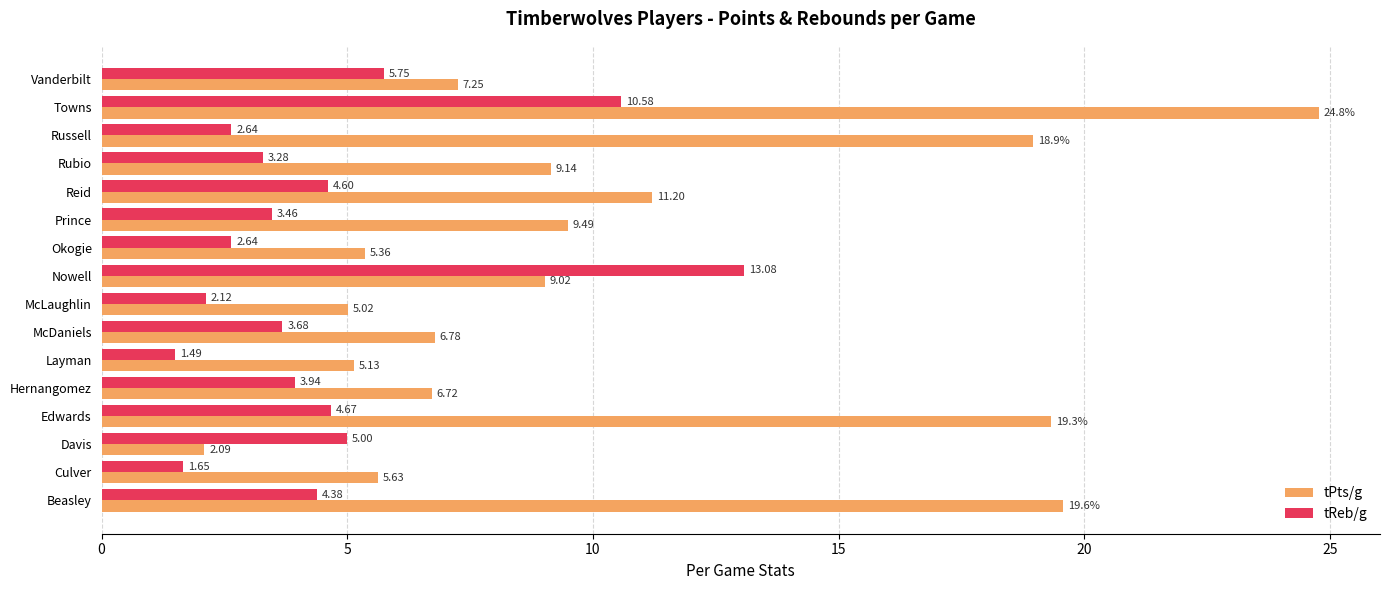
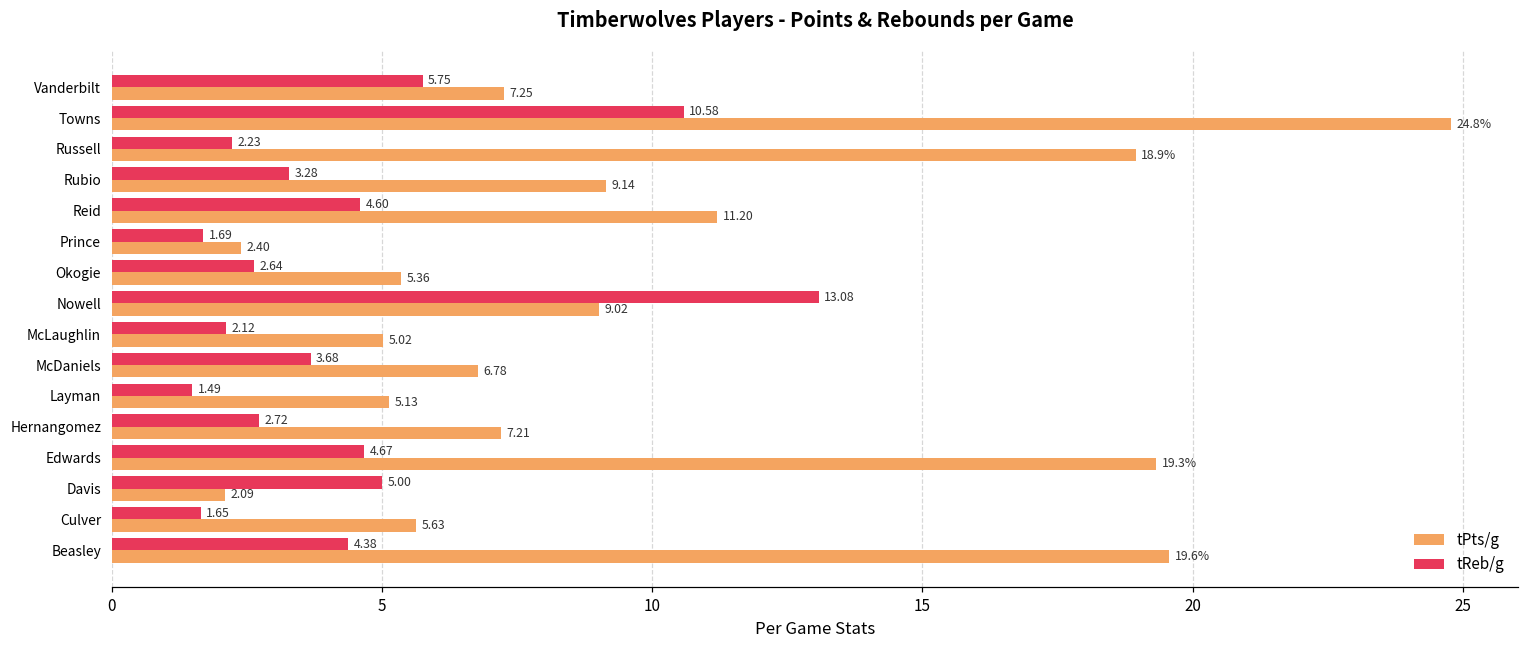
  {
    "tPts/g": {
      "Vanderbilt": "7.25",
      "Towns": "24.8%",
      "Russell": "18.9%",
      "Rubio": "9.14",
      "Reid": "11.20",
-     "Prince": "9.49",
+     "Prince": "2.40",
      "Okogie": "5.36",
      "Nowell": "9.02",
      "McLaughlin": "5.02",
      "McDaniels": "6.78",
      "Layman": "5.13",
-     "Hernangomez": "6.72",
+     "Hernangomez": "7.21",
      "Edwards": "19.3%",
      "Davis": "2.09",
      "Culver": "5.63",
      "Beasley": "19.6%"
    },
    "tReb/g": {
      "Vanderbilt": "5.75",
      "Towns": "10.58",
-     "Russell": "2.64",
+     "Russell": "2.23",
      "Rubio": "3.28",
      "Reid": "4.60",
-     "Prince": "3.46",
+     "Prince": "1.69",
      "Okogie": "2.64",
      "Nowell": "13.08",
      "McLaughlin": "2.12",
      "McDaniels": "3.68",
      "Layman": "1.49",
-     "Hernangomez": "3.94",
+     "Hernangomez": "2.72",
      "Edwards": "4.67",
      "Davis": "5.00",
      "Culver": "1.65",
      "Beasley": "4.38"
    }
  }
